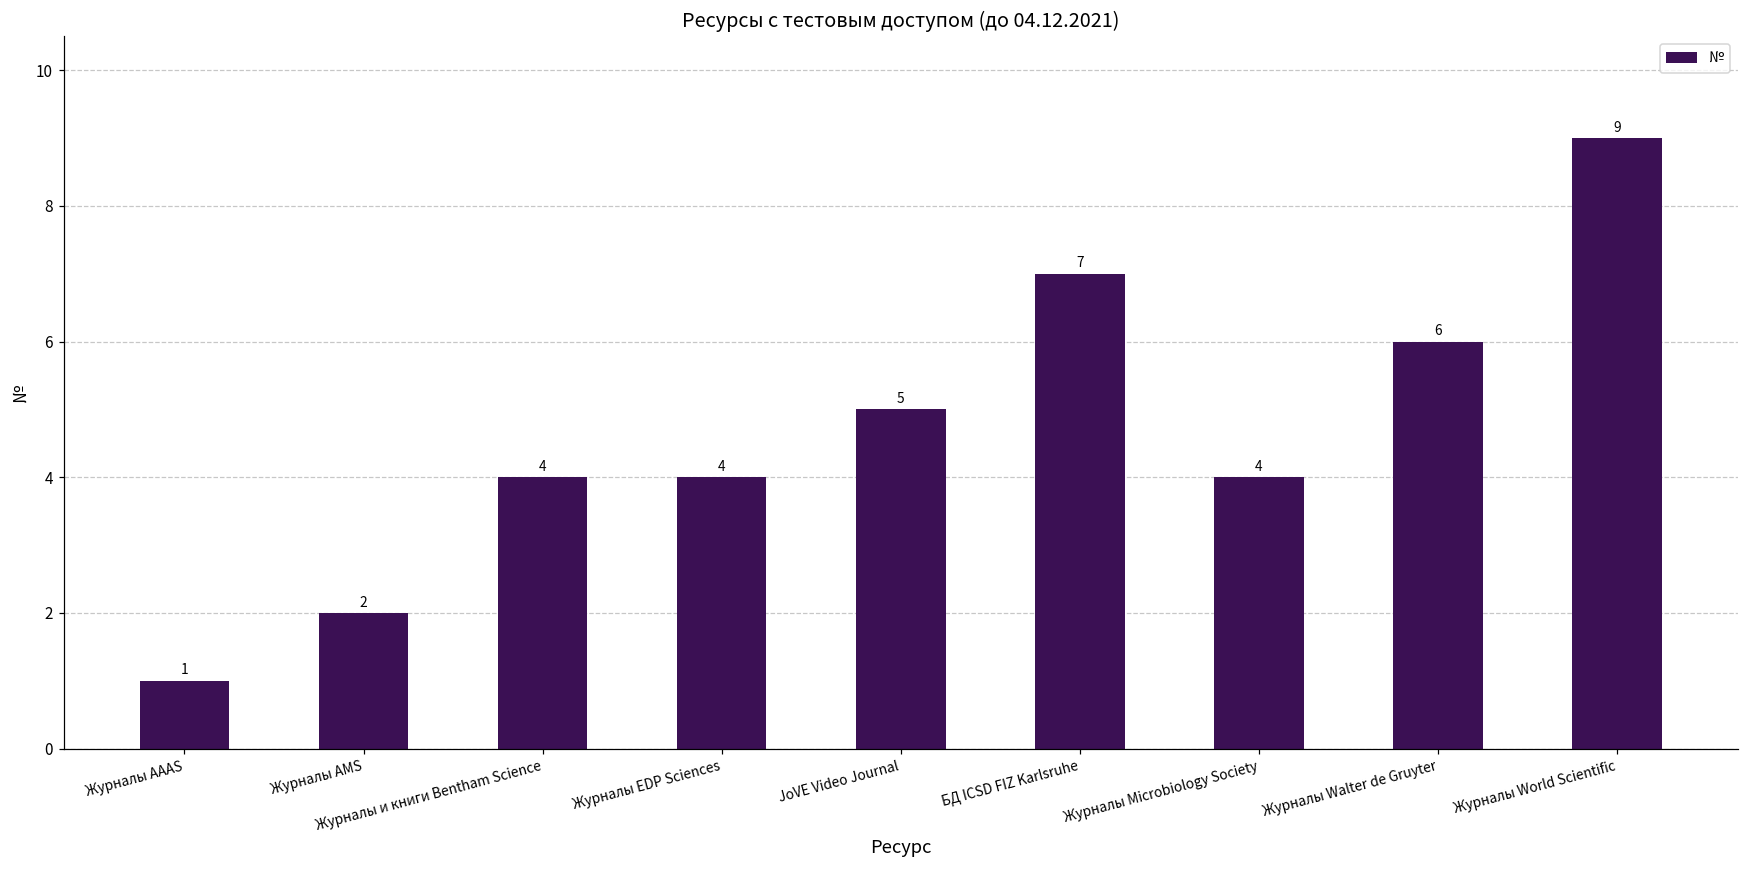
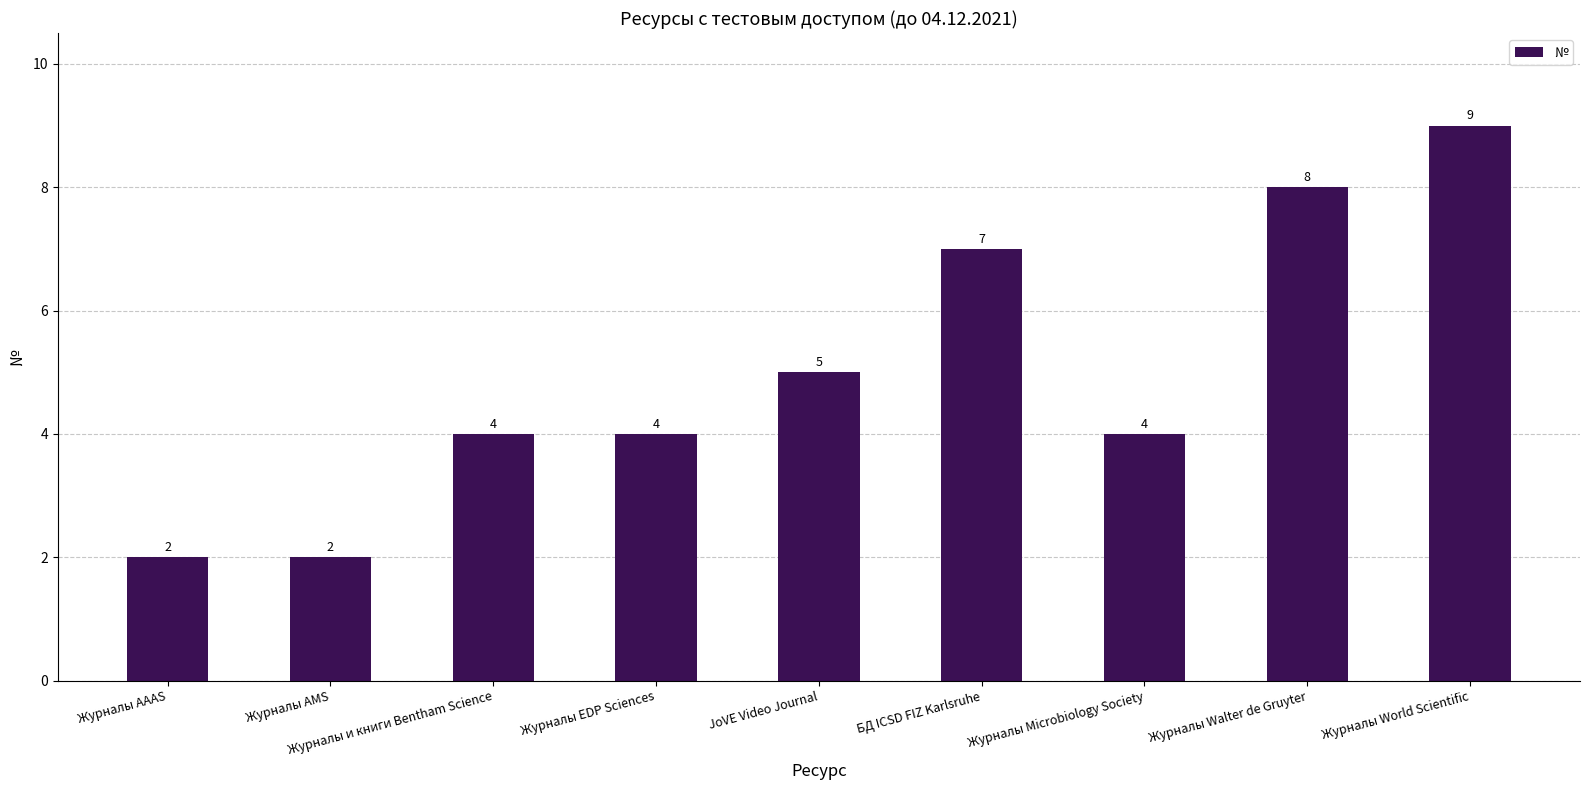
  {
-   "Журналы AAAS": 1,
+   "Журналы AAAS": 2,
    "Журналы AMS": 2,
    "Журналы и книги Bentham Science": 4,
    "Журналы EDP Sciences": 4,
    "JoVE Video Journal": 5,
    "БД ICSD FIZ Karlsruhe": 7,
    "Журналы Microbiology Society": 4,
-   "Журналы Walter de Gruyter": 6,
+   "Журналы Walter de Gruyter": 8,
    "Журналы World Scientific": 9
  }
